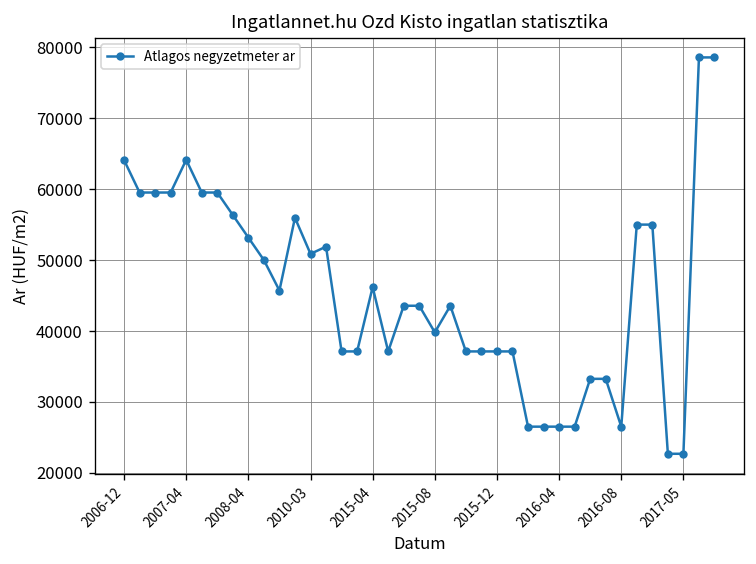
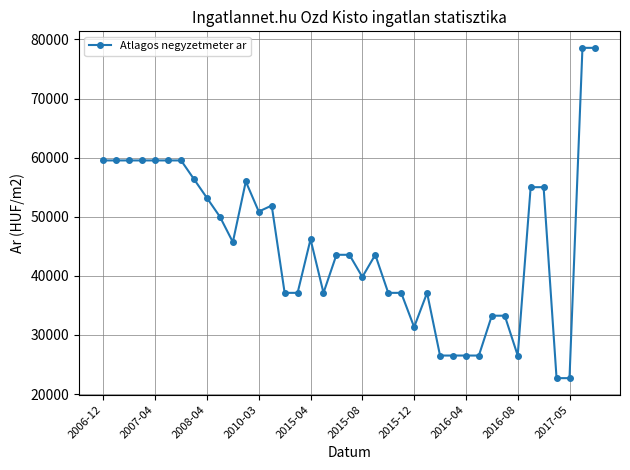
  {
-   "2006-12": 64000,
-   "2007-04": 64000,
+   "2006-12": 60000,
+   "2007-04": 60000,
    "2008-04": 53000,
    "2010-03": 51000,
    "2015-04": 46000,
    "2015-08": 40000,
-   "2015-12": 37000,
+   "2015-12": 31000,
    "2016-04": 27000,
    "2016-08": 27000,
    "2017-05": 23000
  }
